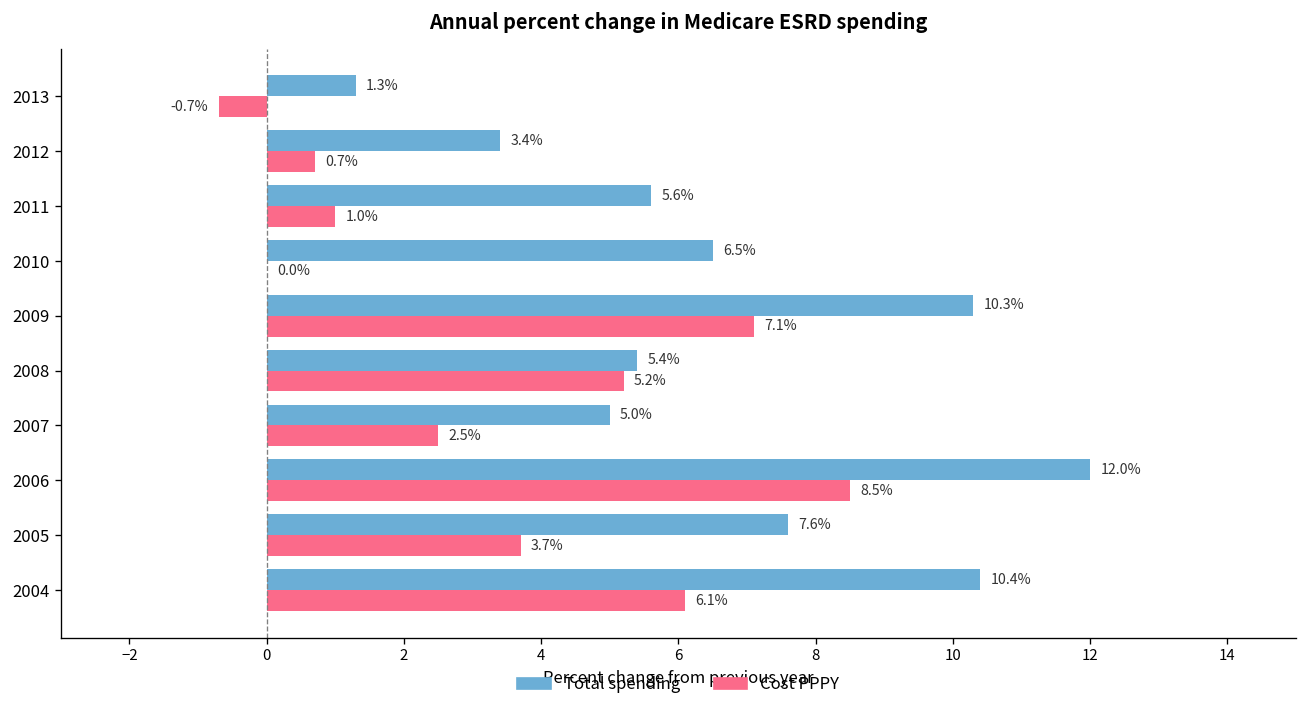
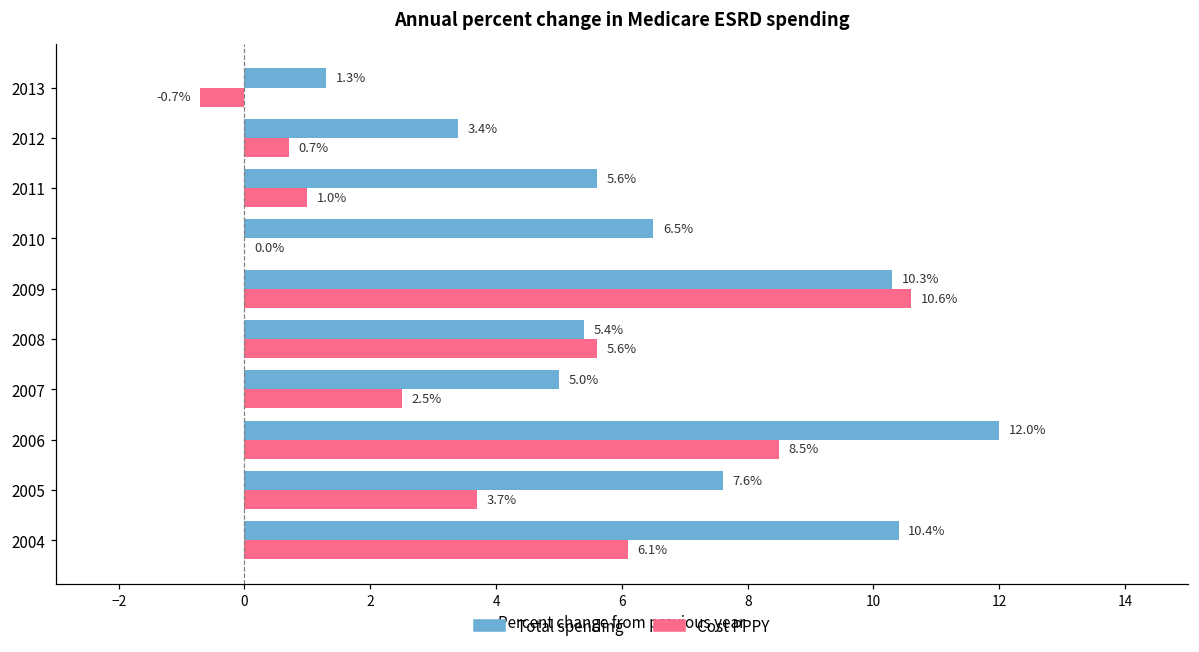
  {
    "Total spending": {
      "2013": "1.3%",
      "2012": "3.4%",
      "2011": "5.6%",
      "2010": "6.5%",
      "2009": "10.3%",
      "2008": "5.4%",
      "2007": "5.0%",
      "2006": "12.0%",
      "2005": "7.6%",
      "2004": "10.4%"
    },
    "Cost PPPY": {
      "2013": "-0.7%",
      "2012": "0.7%",
      "2011": "1.0%",
      "2010": "0.0%",
-     "2009": "7.1%",
-     "2008": "5.2%",
+     "2009": "10.6%",
+     "2008": "5.6%",
      "2007": "2.5%",
      "2006": "8.5%",
      "2005": "3.7%",
      "2004": "6.1%"
    }
  }
